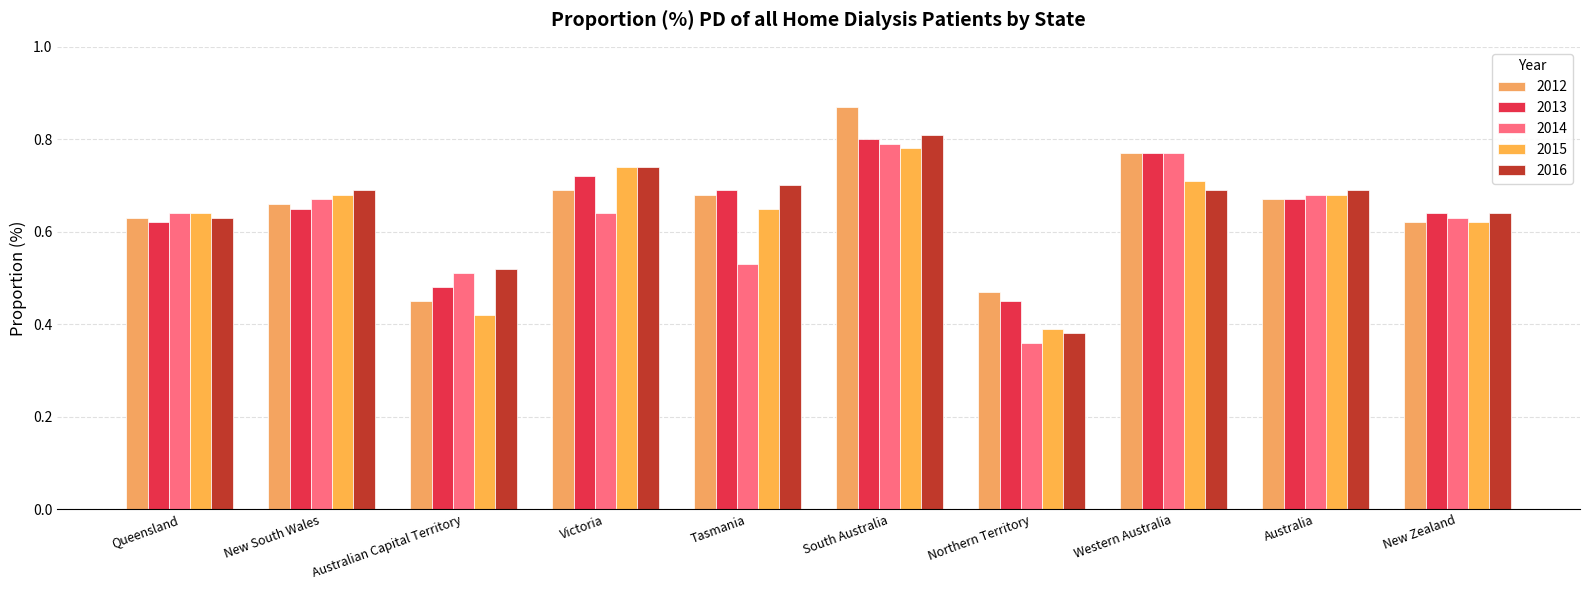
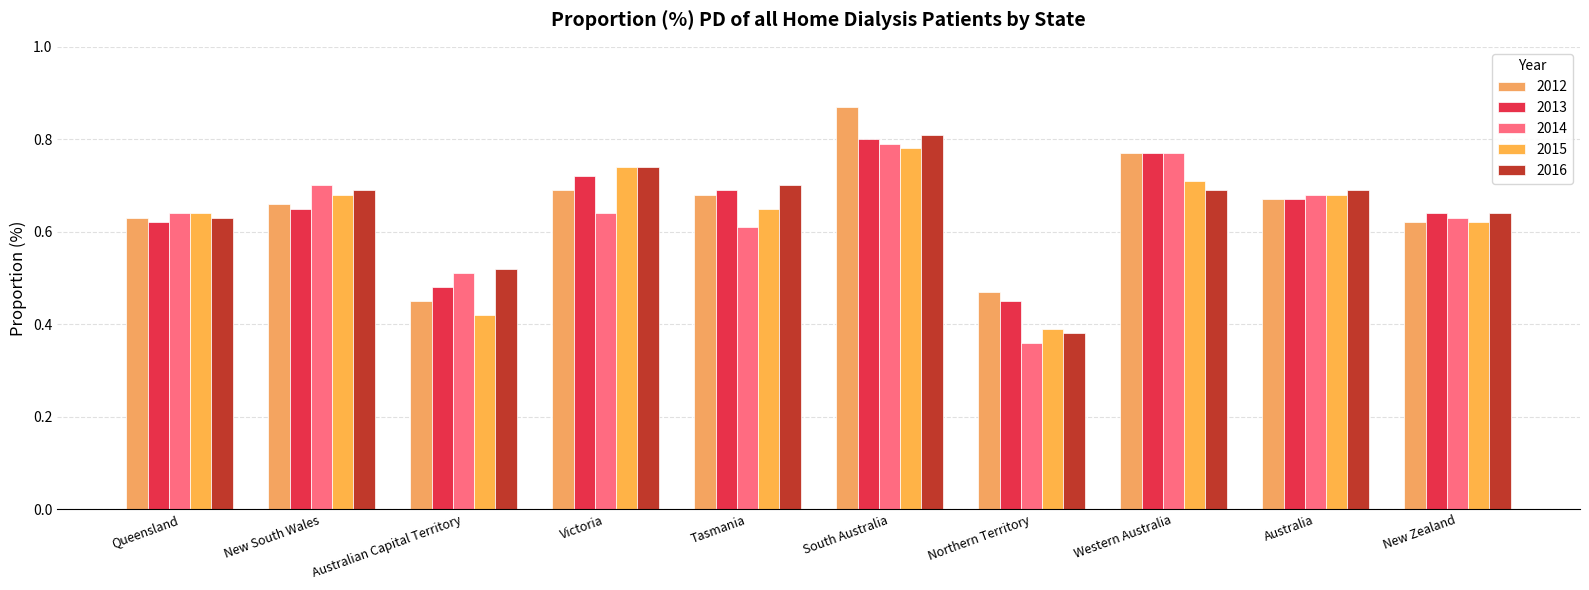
  {
    "2014": {
      "Queensland": 0.64,
-     "New South Wales": 0.67,
+     "New South Wales": 0.70,
      "Australian Capital Territory": 0.51,
      "Victoria": 0.64,
-     "Tasmania": 0.53,
+     "Tasmania": 0.61,
      "South Australia": 0.79,
      "Northern Territory": 0.36,
      "Western Australia": 0.77,
      "Australia": 0.68,
      "New Zealand": 0.63
    }
  }
